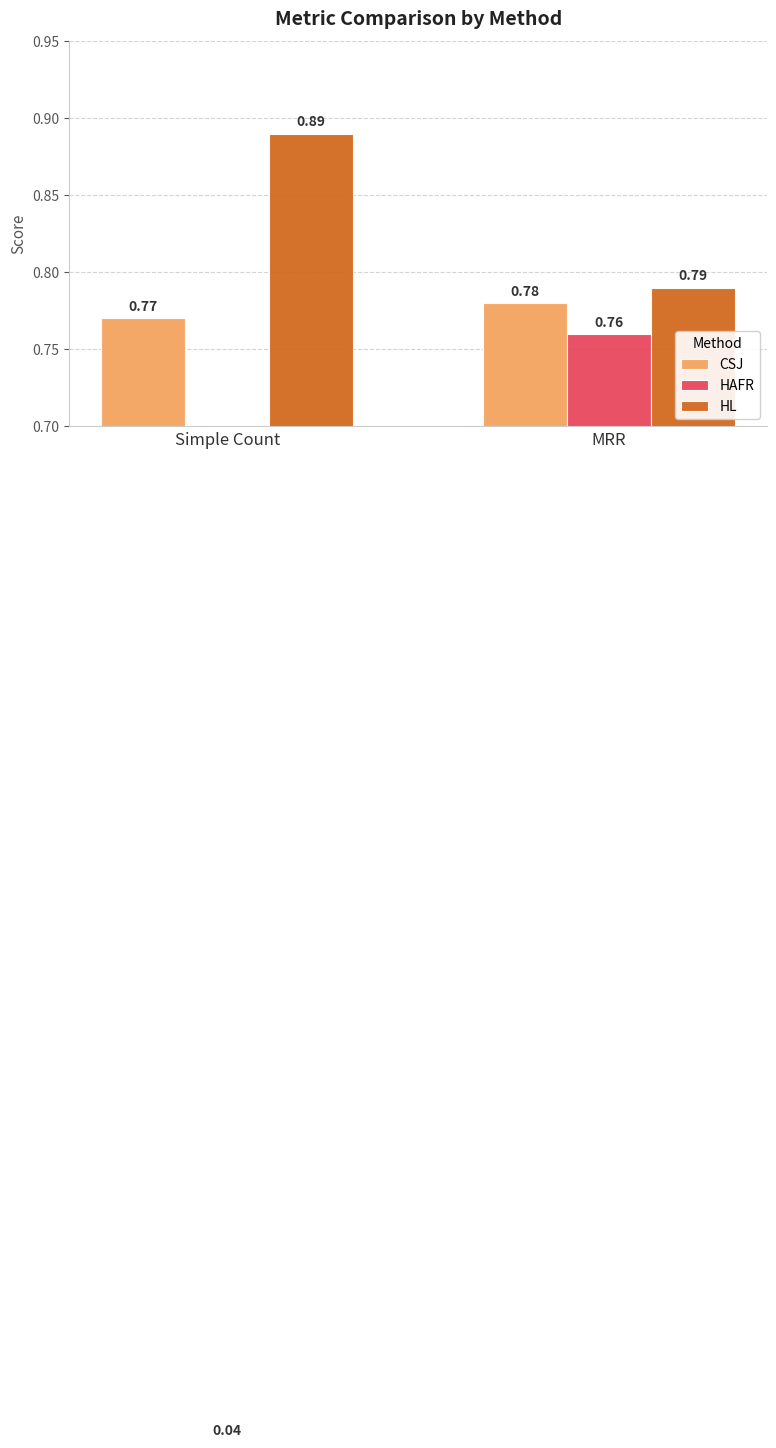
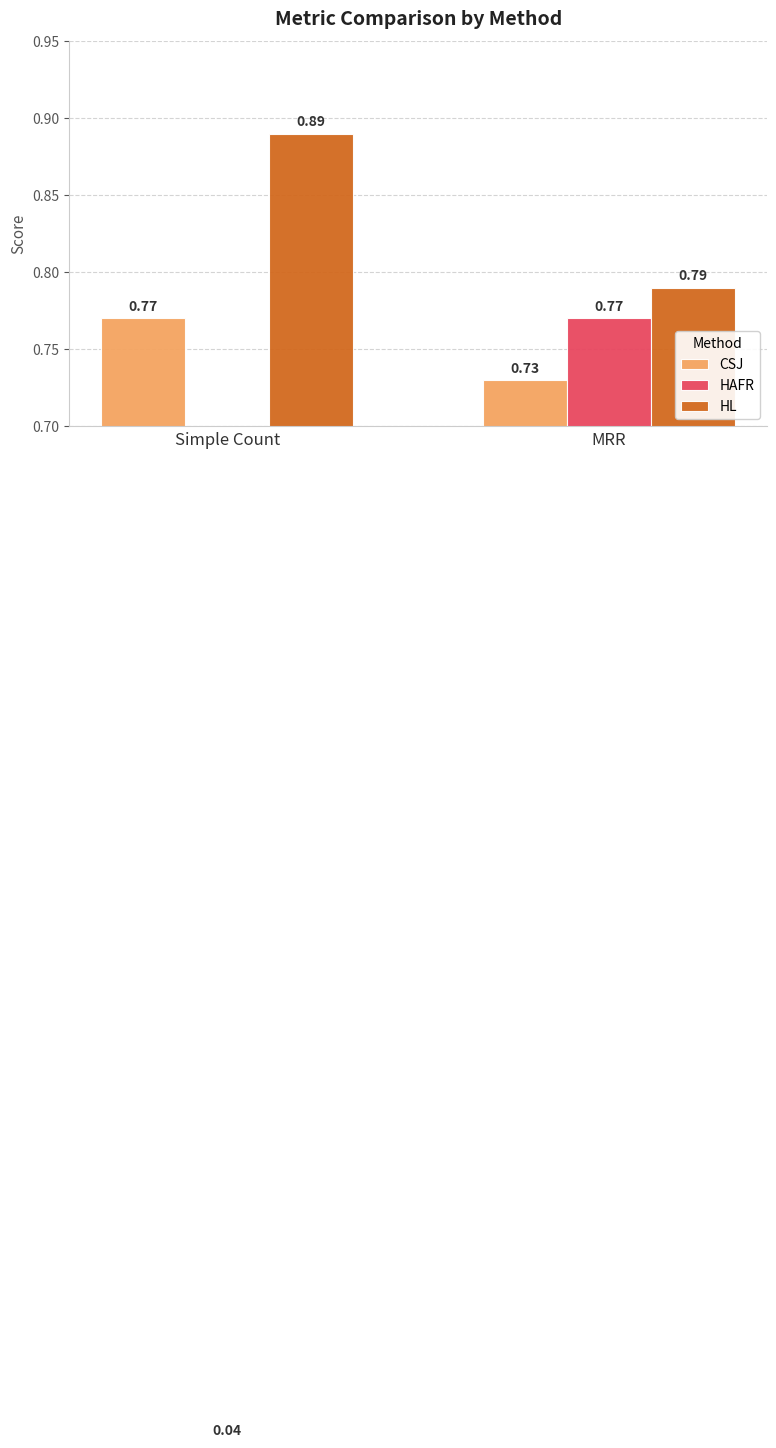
  {
    "CSJ": {
      "Simple Count": 0.77,
-     "MRR": 0.78
+     "MRR": 0.73
    },
    "HAFR": {
-     "MRR": 0.76
+     "MRR": 0.77
    },
    "HL": {
      "Simple Count": 0.89,
      "MRR": 0.79
    }
  }
